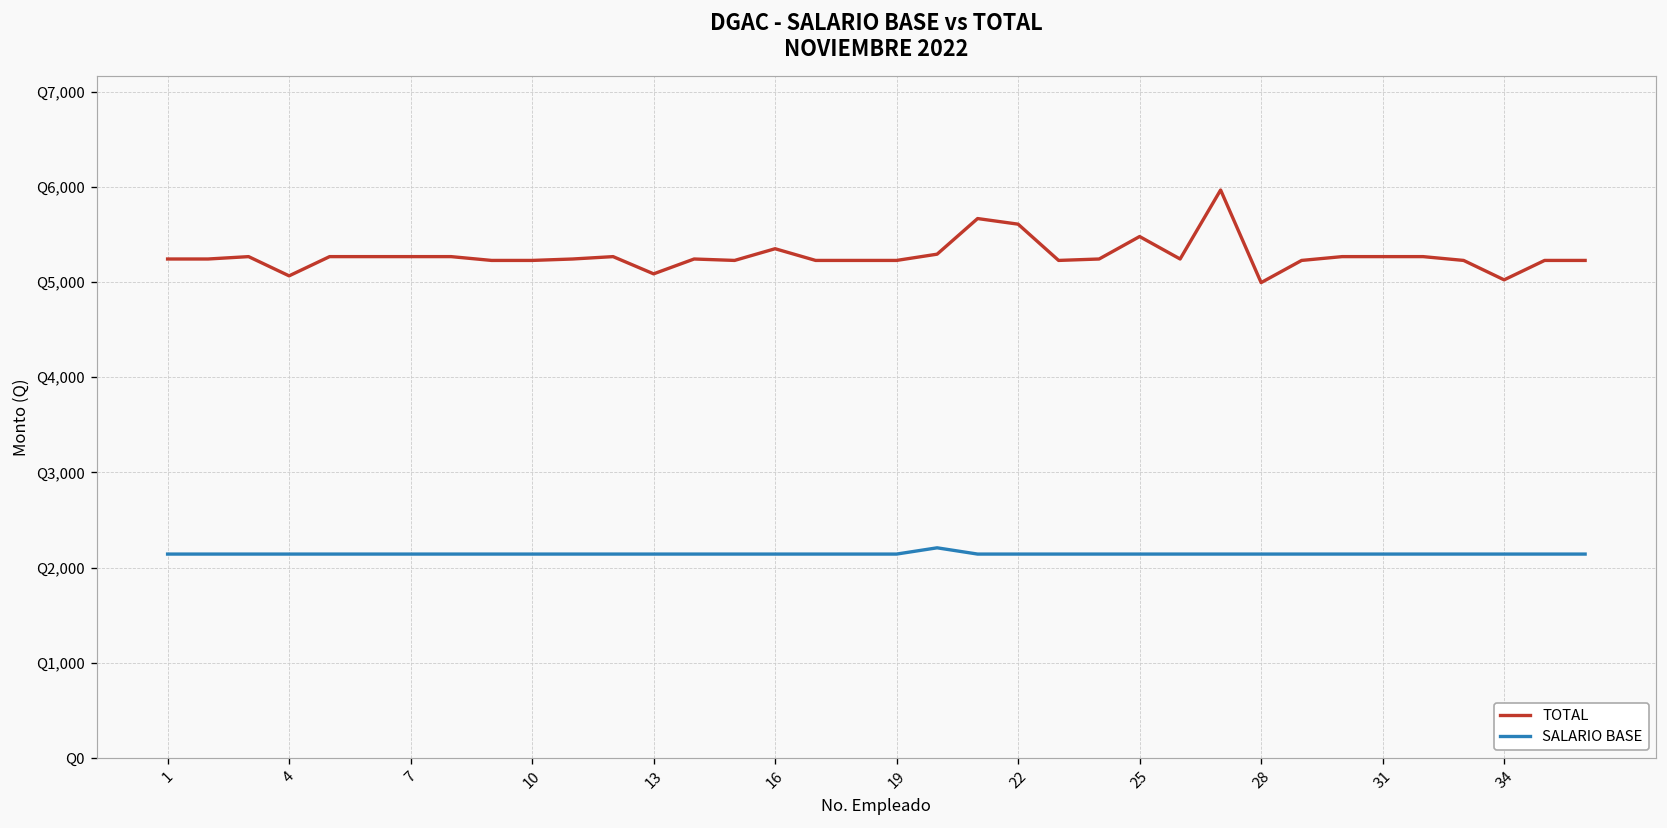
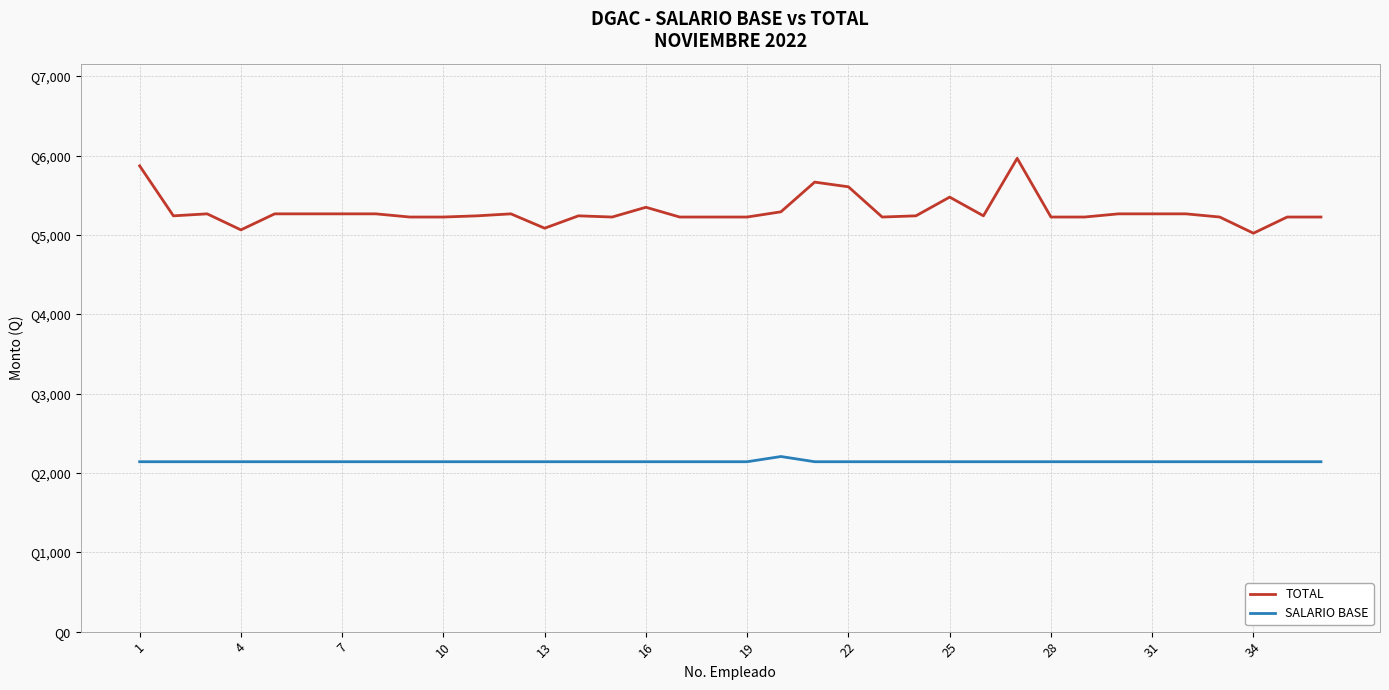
  {
    "TOTAL": {
-     "1": "Q5,200",
+     "1": "Q5,900",
      "4": "Q5,100",
      "7": "Q5,300",
      "10": "Q5,200",
      "13": "Q5,100",
      "16": "Q5,400",
      "19": "Q5,200",
      "22": "Q5,600",
      "25": "Q5,500",
-     "28": "Q5,000",
+     "28": "Q5,200",
      "31": "Q5,300",
      "34": "Q5,000"
    },
    "SALARIO BASE": {
      "1": "Q2,100",
      "4": "Q2,100",
      "7": "Q2,100",
      "10": "Q2,100",
      "13": "Q2,100",
      "16": "Q2,100",
      "19": "Q2,100",
      "22": "Q2,100",
      "25": "Q2,100",
      "28": "Q2,100",
      "31": "Q2,100",
      "34": "Q2,100"
    }
  }
